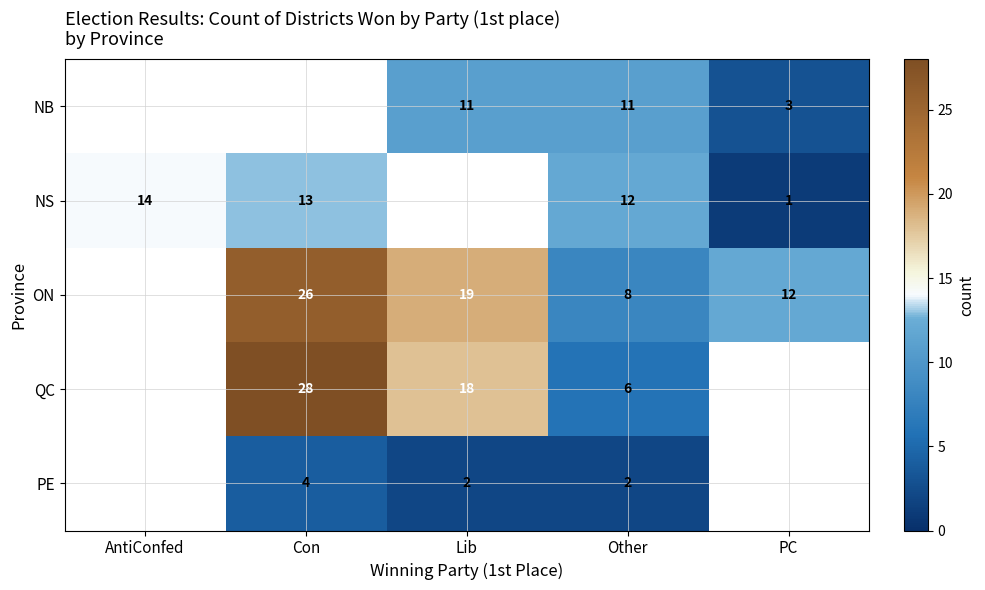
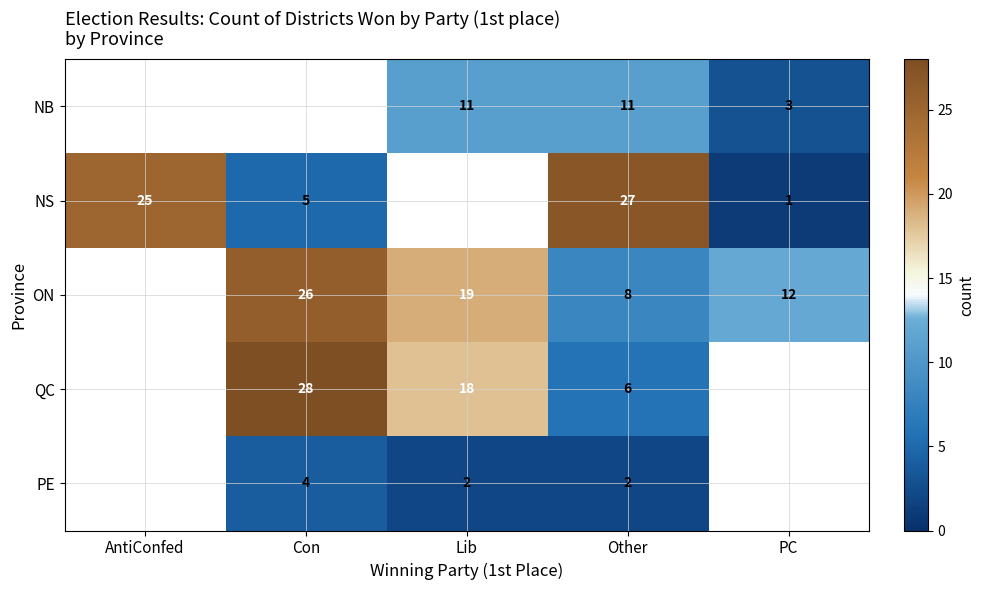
  {
    "NB": {
      "Lib": 11,
      "Other": 11,
      "PC": 3
    },
    "NS": {
-     "AntiConfed": 14,
-     "Con": 13,
-     "Other": 12,
+     "AntiConfed": 25,
+     "Con": 5,
+     "Other": 27,
      "PC": 1
    },
    "ON": {
      "Con": 26,
      "Lib": 19,
      "Other": 8,
      "PC": 12
    },
    "QC": {
      "Con": 28,
      "Lib": 18,
      "Other": 6
    },
    "PE": {
      "Con": 4,
      "Lib": 2,
      "Other": 2
    }
  }
